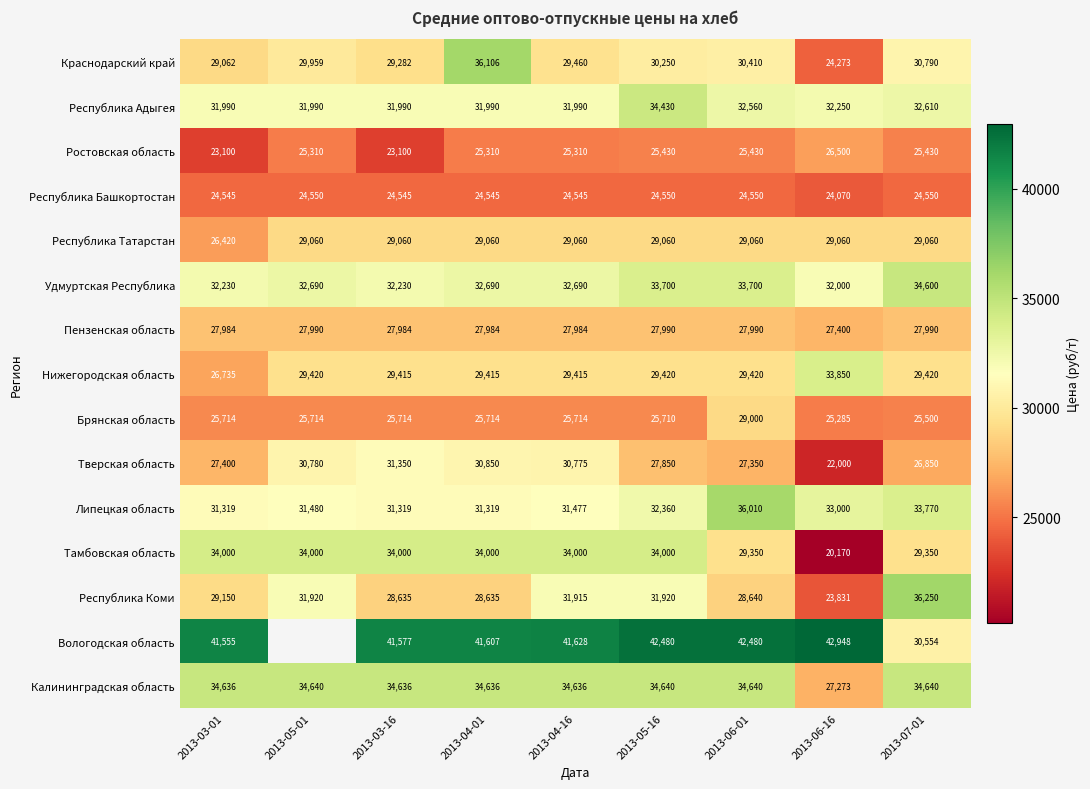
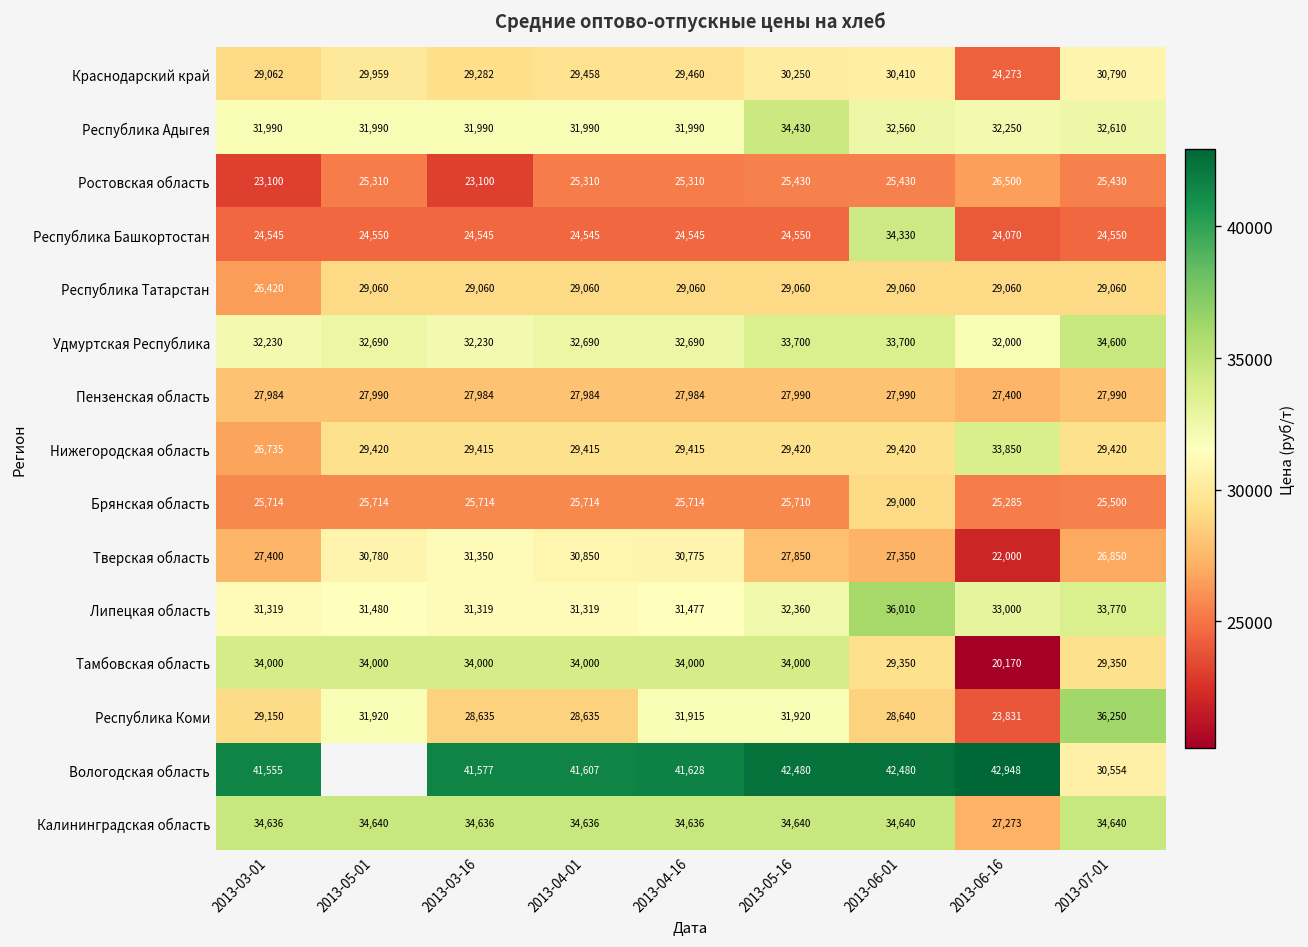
  {
    "Краснодарский край": {
      "2013-03-01": "29,062",
      "2013-05-01": "29,959",
      "2013-03-16": "29,282",
-     "2013-04-01": "36,106",
+     "2013-04-01": "29,458",
      "2013-04-16": "29,460",
      "2013-05-16": "30,250",
      "2013-06-01": "30,410",
      "2013-06-16": "24,273",
      "2013-07-01": "30,790"
    },
    "Республика Адыгея": {
      "2013-03-01": "31,990",
      "2013-05-01": "31,990",
      "2013-03-16": "31,990",
      "2013-04-01": "31,990",
      "2013-04-16": "31,990",
      "2013-05-16": "34,430",
      "2013-06-01": "32,560",
      "2013-06-16": "32,250",
      "2013-07-01": "32,610"
    },
    "Ростовская область": {
      "2013-03-01": "23,100",
      "2013-05-01": "25,310",
      "2013-03-16": "23,100",
      "2013-04-01": "25,310",
      "2013-04-16": "25,310",
      "2013-05-16": "25,430",
      "2013-06-01": "25,430",
      "2013-06-16": "26,500",
      "2013-07-01": "25,430"
    },
    "Республика Башкортостан": {
      "2013-03-01": "24,545",
      "2013-05-01": "24,550",
      "2013-03-16": "24,545",
      "2013-04-01": "24,545",
      "2013-04-16": "24,545",
      "2013-05-16": "24,550",
-     "2013-06-01": "24,550",
+     "2013-06-01": "34,330",
      "2013-06-16": "24,070",
      "2013-07-01": "24,550"
    },
    "Республика Татарстан": {
      "2013-03-01": "26,420",
      "2013-05-01": "29,060",
      "2013-03-16": "29,060",
      "2013-04-01": "29,060",
      "2013-04-16": "29,060",
      "2013-05-16": "29,060",
      "2013-06-01": "29,060",
      "2013-06-16": "29,060",
      "2013-07-01": "29,060"
    },
    "Удмуртская Республика": {
      "2013-03-01": "32,230",
      "2013-05-01": "32,690",
      "2013-03-16": "32,230",
      "2013-04-01": "32,690",
      "2013-04-16": "32,690",
      "2013-05-16": "33,700",
      "2013-06-01": "33,700",
      "2013-06-16": "32,000",
      "2013-07-01": "34,600"
    },
    "Пензенская область": {
      "2013-03-01": "27,984",
      "2013-05-01": "27,990",
      "2013-03-16": "27,984",
      "2013-04-01": "27,984",
      "2013-04-16": "27,984",
      "2013-05-16": "27,990",
      "2013-06-01": "27,990",
      "2013-06-16": "27,400",
      "2013-07-01": "27,990"
    },
    "Нижегородская область": {
      "2013-03-01": "26,735",
      "2013-05-01": "29,420",
      "2013-03-16": "29,415",
      "2013-04-01": "29,415",
      "2013-04-16": "29,415",
      "2013-05-16": "29,420",
      "2013-06-01": "29,420",
      "2013-06-16": "33,850",
      "2013-07-01": "29,420"
    },
    "Брянская область": {
      "2013-03-01": "25,714",
      "2013-05-01": "25,714",
      "2013-03-16": "25,714",
      "2013-04-01": "25,714",
      "2013-04-16": "25,714",
      "2013-05-16": "25,710",
      "2013-06-01": "29,000",
      "2013-06-16": "25,285",
      "2013-07-01": "25,500"
    },
    "Тверская область": {
      "2013-03-01": "27,400",
      "2013-05-01": "30,780",
      "2013-03-16": "31,350",
      "2013-04-01": "30,850",
      "2013-04-16": "30,775",
      "2013-05-16": "27,850",
      "2013-06-01": "27,350",
      "2013-06-16": "22,000",
      "2013-07-01": "26,850"
    },
    "Липецкая область": {
      "2013-03-01": "31,319",
      "2013-05-01": "31,480",
      "2013-03-16": "31,319",
      "2013-04-01": "31,319",
      "2013-04-16": "31,477",
      "2013-05-16": "32,360",
      "2013-06-01": "36,010",
      "2013-06-16": "33,000",
      "2013-07-01": "33,770"
    },
    "Тамбовская область": {
      "2013-03-01": "34,000",
      "2013-05-01": "34,000",
      "2013-03-16": "34,000",
      "2013-04-01": "34,000",
      "2013-04-16": "34,000",
      "2013-05-16": "34,000",
      "2013-06-01": "29,350",
      "2013-06-16": "20,170",
      "2013-07-01": "29,350"
    },
    "Республика Коми": {
      "2013-03-01": "29,150",
      "2013-05-01": "31,920",
      "2013-03-16": "28,635",
      "2013-04-01": "28,635",
      "2013-04-16": "31,915",
      "2013-05-16": "31,920",
      "2013-06-01": "28,640",
      "2013-06-16": "23,831",
      "2013-07-01": "36,250"
    },
    "Вологодская область": {
      "2013-03-01": "41,555",
      "2013-03-16": "41,577",
      "2013-04-01": "41,607",
      "2013-04-16": "41,628",
      "2013-05-16": "42,480",
      "2013-06-01": "42,480",
      "2013-06-16": "42,948",
      "2013-07-01": "30,554"
    },
    "Калининградская область": {
      "2013-03-01": "34,636",
      "2013-05-01": "34,640",
      "2013-03-16": "34,636",
      "2013-04-01": "34,636",
      "2013-04-16": "34,636",
      "2013-05-16": "34,640",
      "2013-06-01": "34,640",
      "2013-06-16": "27,273",
      "2013-07-01": "34,640"
    }
  }
